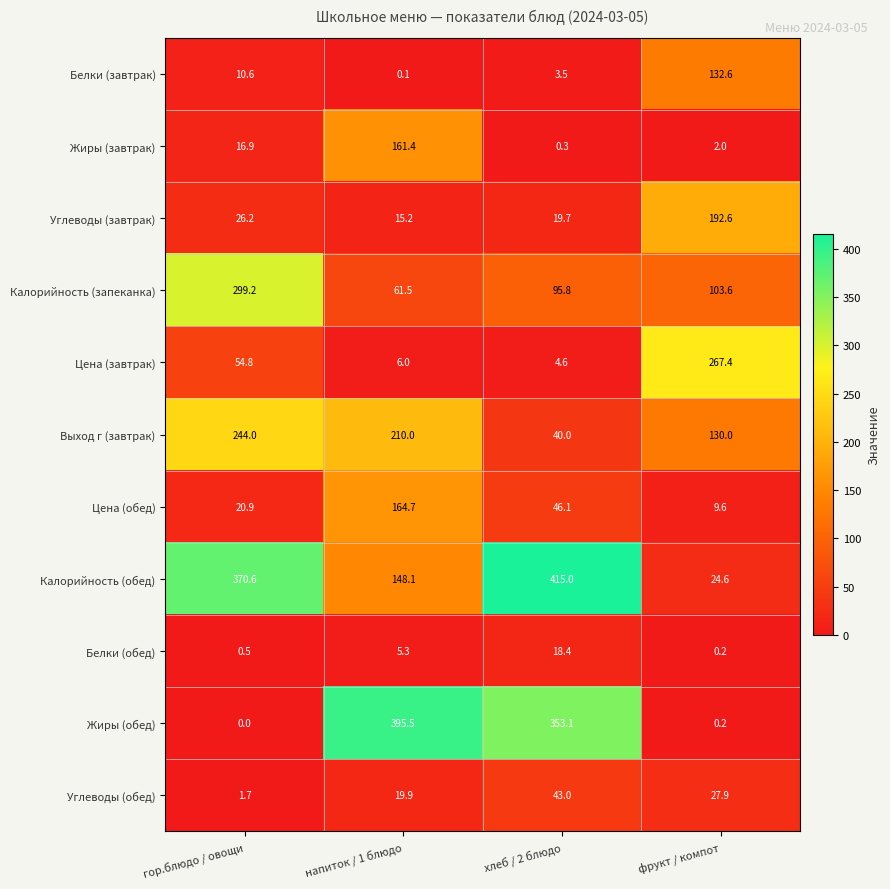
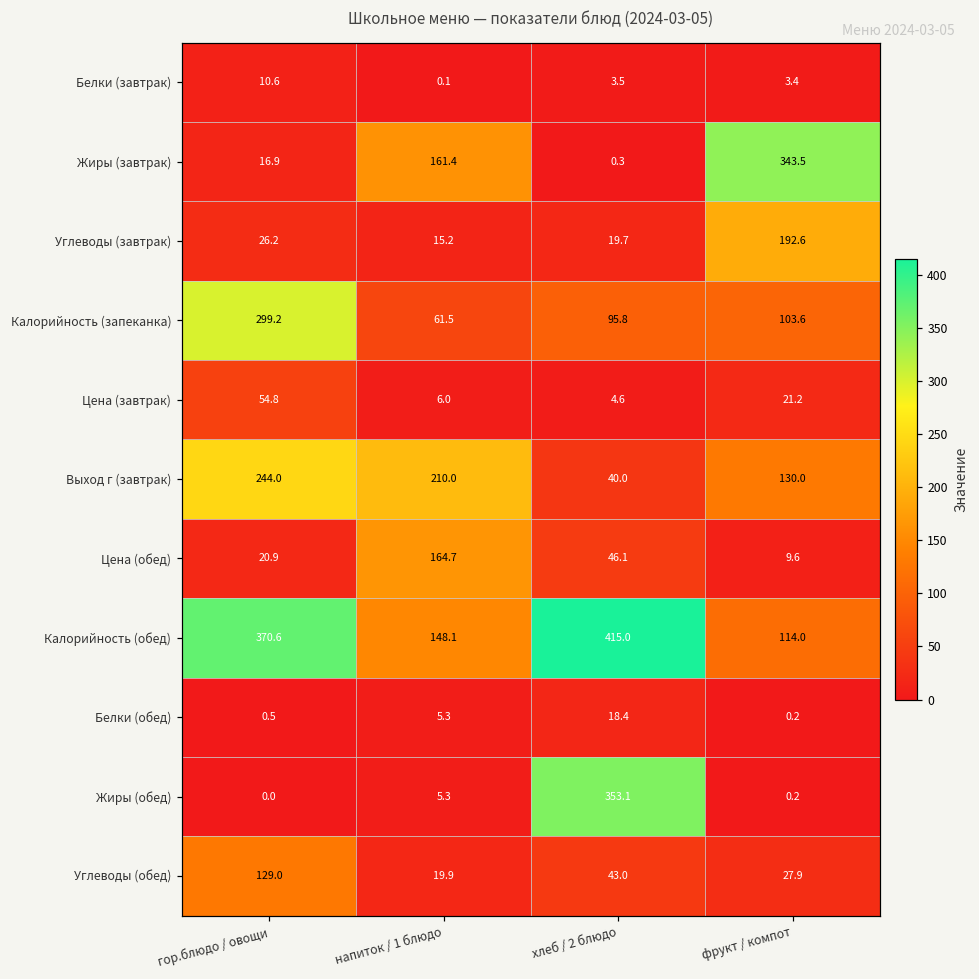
  {
    "Белки (завтрак)": {
      "гор.блюдо / овощи": 10.6,
      "напиток / 1 блюдо": 0.1,
      "хлеб / 2 блюдо": 3.5,
-     "фрукт / компот": 132.6
+     "фрукт / компот": 3.4
    },
    "Жиры (завтрак)": {
      "гор.блюдо / овощи": 16.9,
      "напиток / 1 блюдо": 161.4,
      "хлеб / 2 блюдо": 0.3,
-     "фрукт / компот": 2.0
+     "фрукт / компот": 343.5
    },
    "Углеводы (завтрак)": {
      "гор.блюдо / овощи": 26.2,
      "напиток / 1 блюдо": 15.2,
      "хлеб / 2 блюдо": 19.7,
      "фрукт / компот": 192.6
    },
    "Калорийность (запеканка)": {
      "гор.блюдо / овощи": 299.2,
      "напиток / 1 блюдо": 61.5,
      "хлеб / 2 блюдо": 95.8,
      "фрукт / компот": 103.6
    },
    "Цена (завтрак)": {
      "гор.блюдо / овощи": 54.8,
      "напиток / 1 блюдо": 6.0,
      "хлеб / 2 блюдо": 4.6,
-     "фрукт / компот": 267.4
+     "фрукт / компот": 21.2
    },
    "Выход г (завтрак)": {
      "гор.блюдо / овощи": 244.0,
      "напиток / 1 блюдо": 210.0,
      "хлеб / 2 блюдо": 40.0,
      "фрукт / компот": 130.0
    },
    "Цена (обед)": {
      "гор.блюдо / овощи": 20.9,
      "напиток / 1 блюдо": 164.7,
      "хлеб / 2 блюдо": 46.1,
      "фрукт / компот": 9.6
    },
    "Калорийность (обед)": {
      "гор.блюдо / овощи": 370.6,
      "напиток / 1 блюдо": 148.1,
      "хлеб / 2 блюдо": 415.0,
-     "фрукт / компот": 24.6
+     "фрукт / компот": 114.0
    },
    "Белки (обед)": {
      "гор.блюдо / овощи": 0.5,
      "напиток / 1 блюдо": 5.3,
      "хлеб / 2 блюдо": 18.4,
      "фрукт / компот": 0.2
    },
    "Жиры (обед)": {
      "гор.блюдо / овощи": 0.0,
-     "напиток / 1 блюдо": 395.5,
+     "напиток / 1 блюдо": 5.3,
      "хлеб / 2 блюдо": 353.1,
      "фрукт / компот": 0.2
    },
    "Углеводы (обед)": {
-     "гор.блюдо / овощи": 1.7,
+     "гор.блюдо / овощи": 129.0,
      "напиток / 1 блюдо": 19.9,
      "хлеб / 2 блюдо": 43.0,
      "фрукт / компот": 27.9
    }
  }
